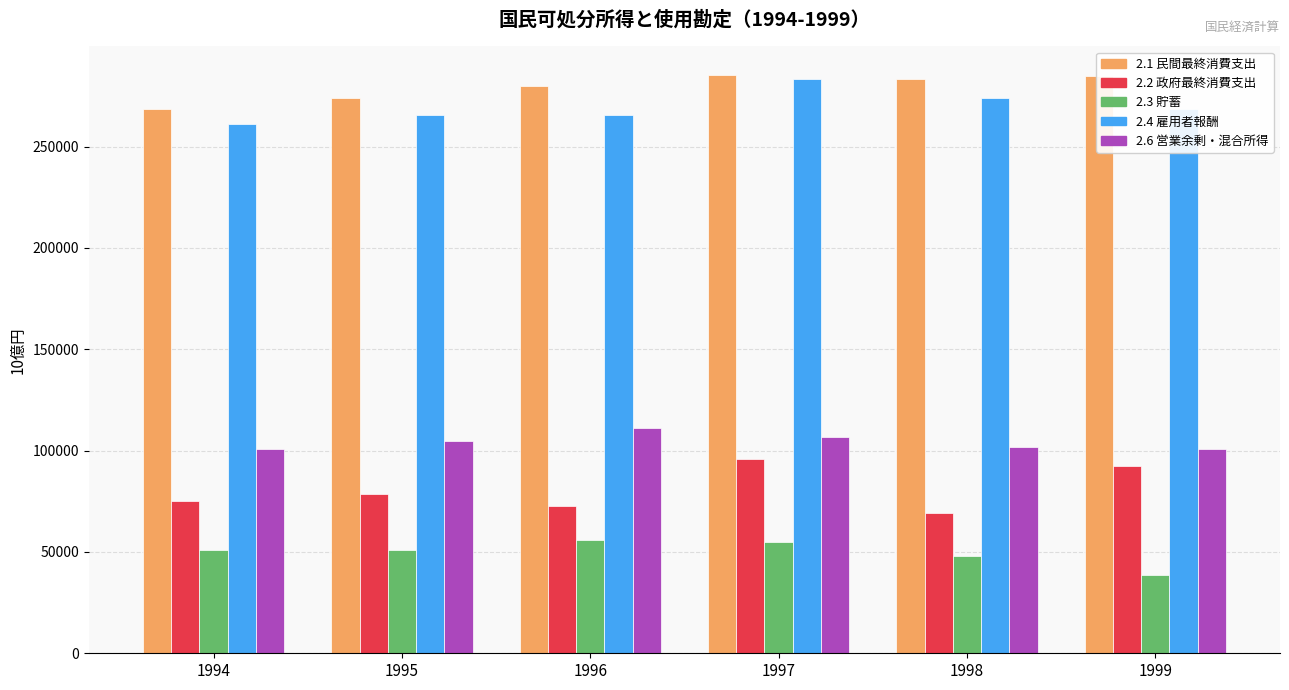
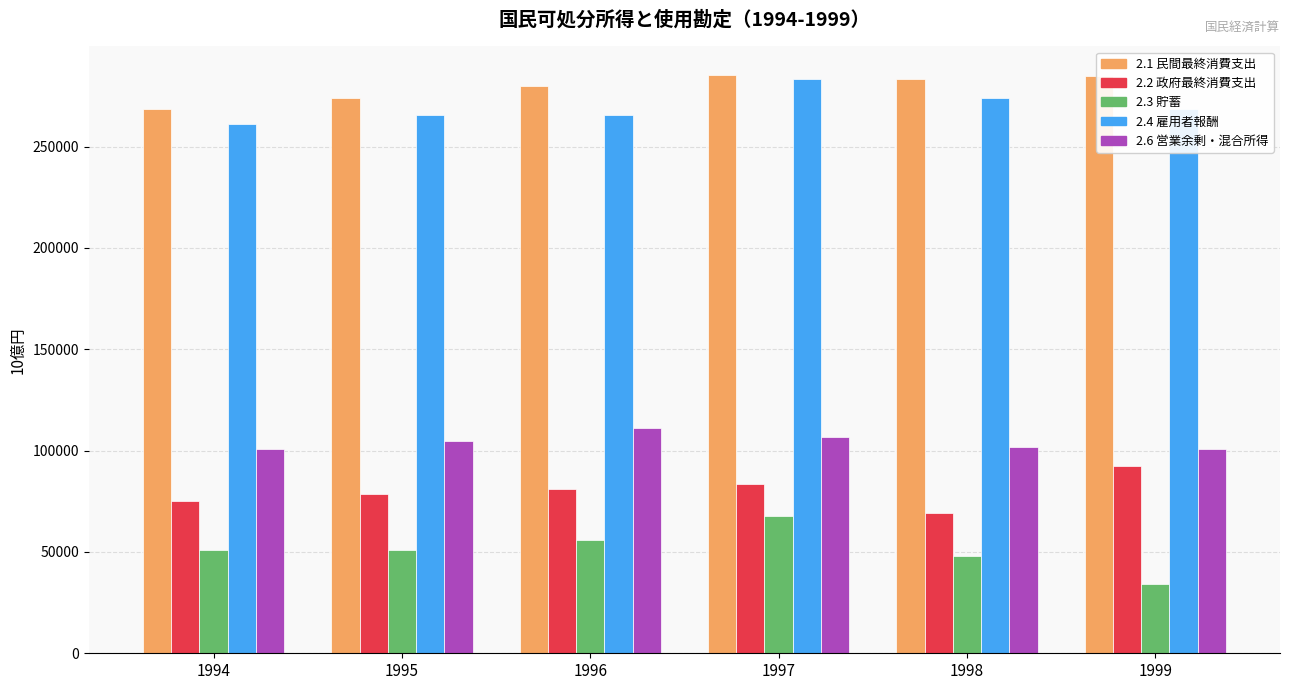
  {
    "2.1 民間最終消費支出": {
      "1994": 268000,
      "1995": 274000,
      "1996": 280000,
      "1997": 285000,
      "1998": 283000
    },
    "2.2 政府最終消費支出": {
      "1994": 75000,
      "1995": 79000,
-     "1996": 73000,
-     "1997": 96000,
+     "1996": 81000,
+     "1997": 83000,
      "1998": 69000,
      "1999": 93000
    },
    "2.3 貯蓄": {
      "1994": 51000,
      "1995": 51000,
      "1996": 56000,
-     "1997": 55000,
+     "1997": 68000,
      "1998": 48000,
-     "1999": 39000
+     "1999": 34000
    },
    "2.4 雇用者報酬": {
      "1994": 261000,
      "1995": 265000,
      "1996": 265000,
      "1997": 283000,
      "1998": 274000
    },
    "2.6 営業余剰・混合所得": {
      "1994": 101000,
      "1995": 105000,
      "1996": 111000,
      "1997": 107000,
      "1998": 102000,
      "1999": 101000
    }
  }
